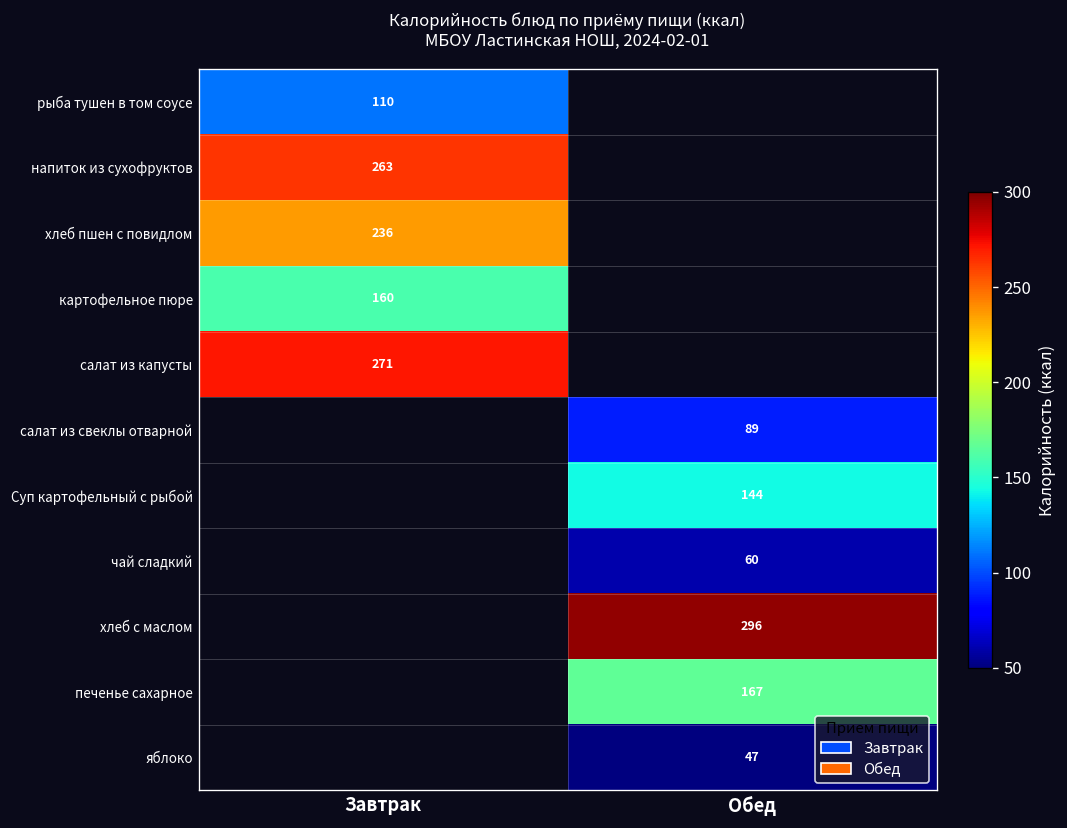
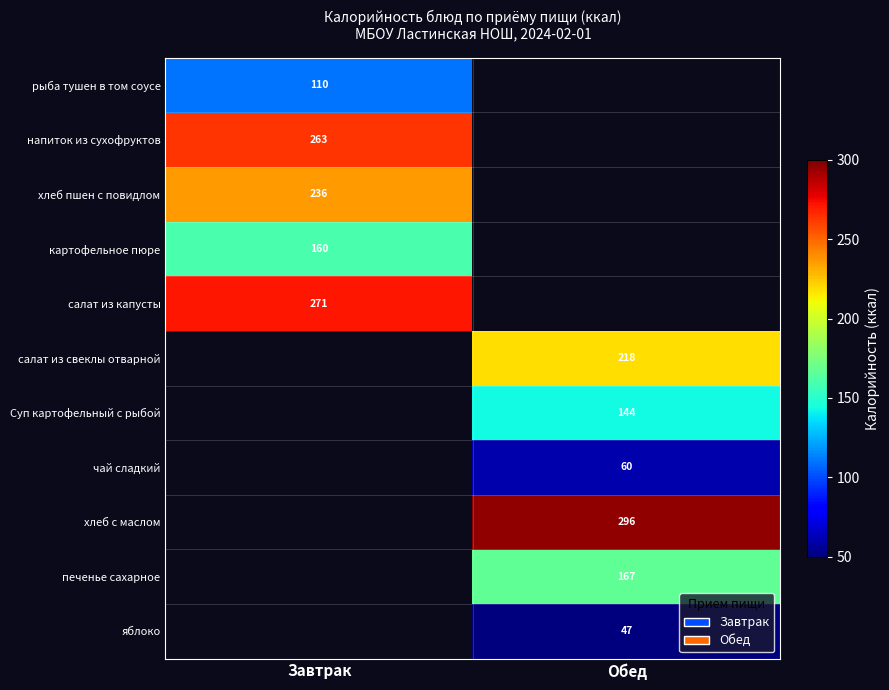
  {
    "рыба тушен в том соусе": {
      "Завтрак": 110
    },
    "напиток из сухофруктов": {
      "Завтрак": 263
    },
    "хлеб пшен с повидлом": {
      "Завтрак": 236
    },
    "картофельное пюре": {
      "Завтрак": 160
    },
    "салат из капусты": {
      "Завтрак": 271
    },
    "салат из свеклы отварной": {
-     "Обед": 89
+     "Обед": 218
    },
    "Суп картофельный с рыбой": {
      "Обед": 144
    },
    "чай сладкий": {
      "Обед": 60
    },
    "хлеб с маслом": {
      "Обед": 296
    },
    "печенье сахарное": {
      "Обед": 167
    },
    "яблоко": {
      "Обед": 47
    }
  }
